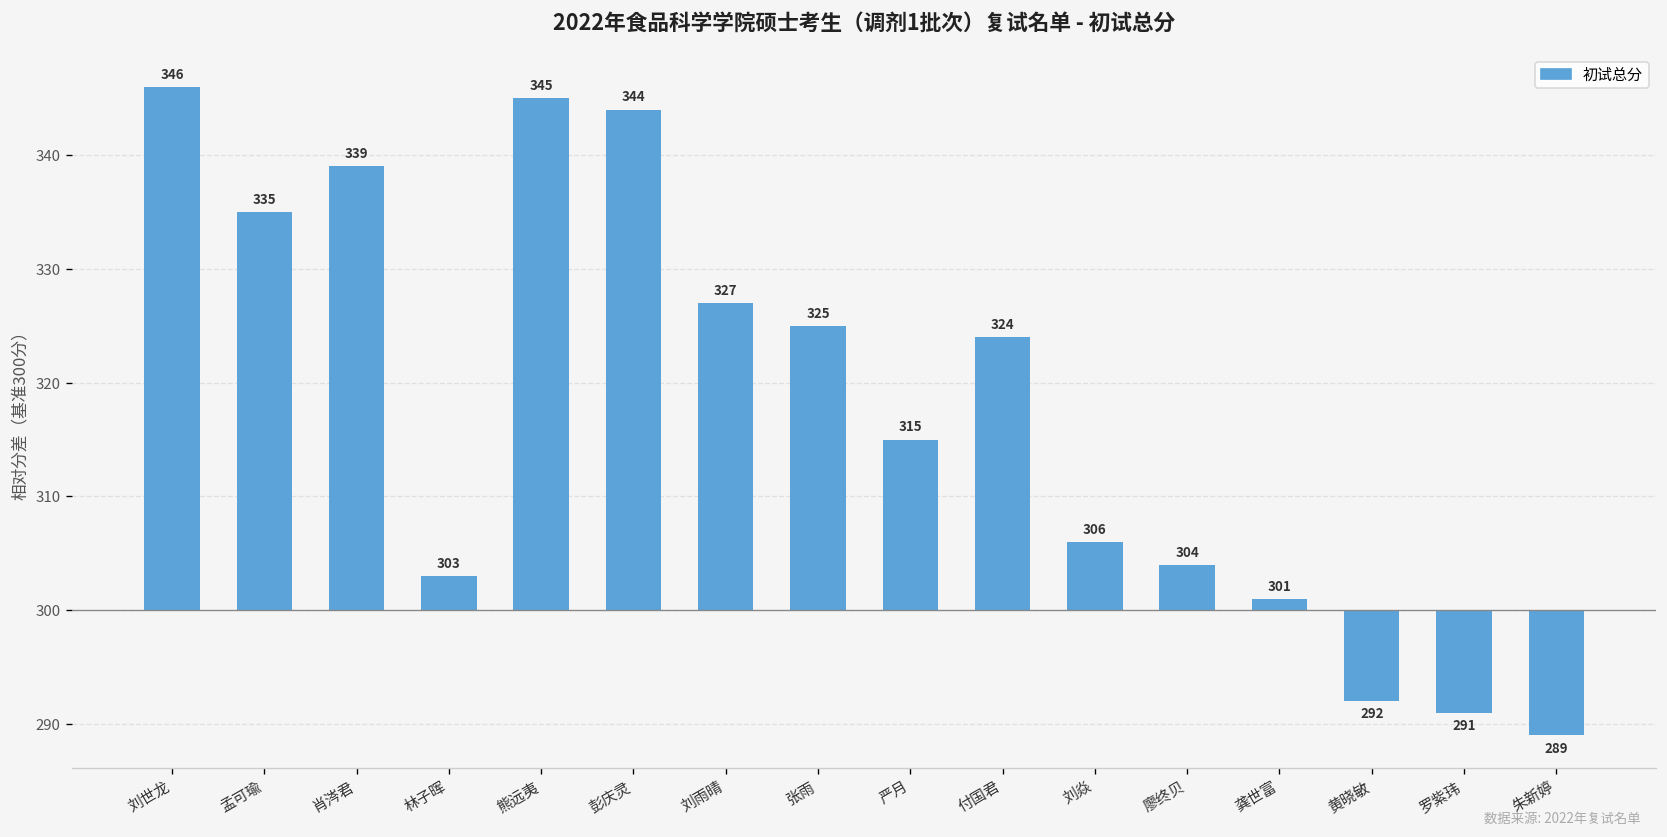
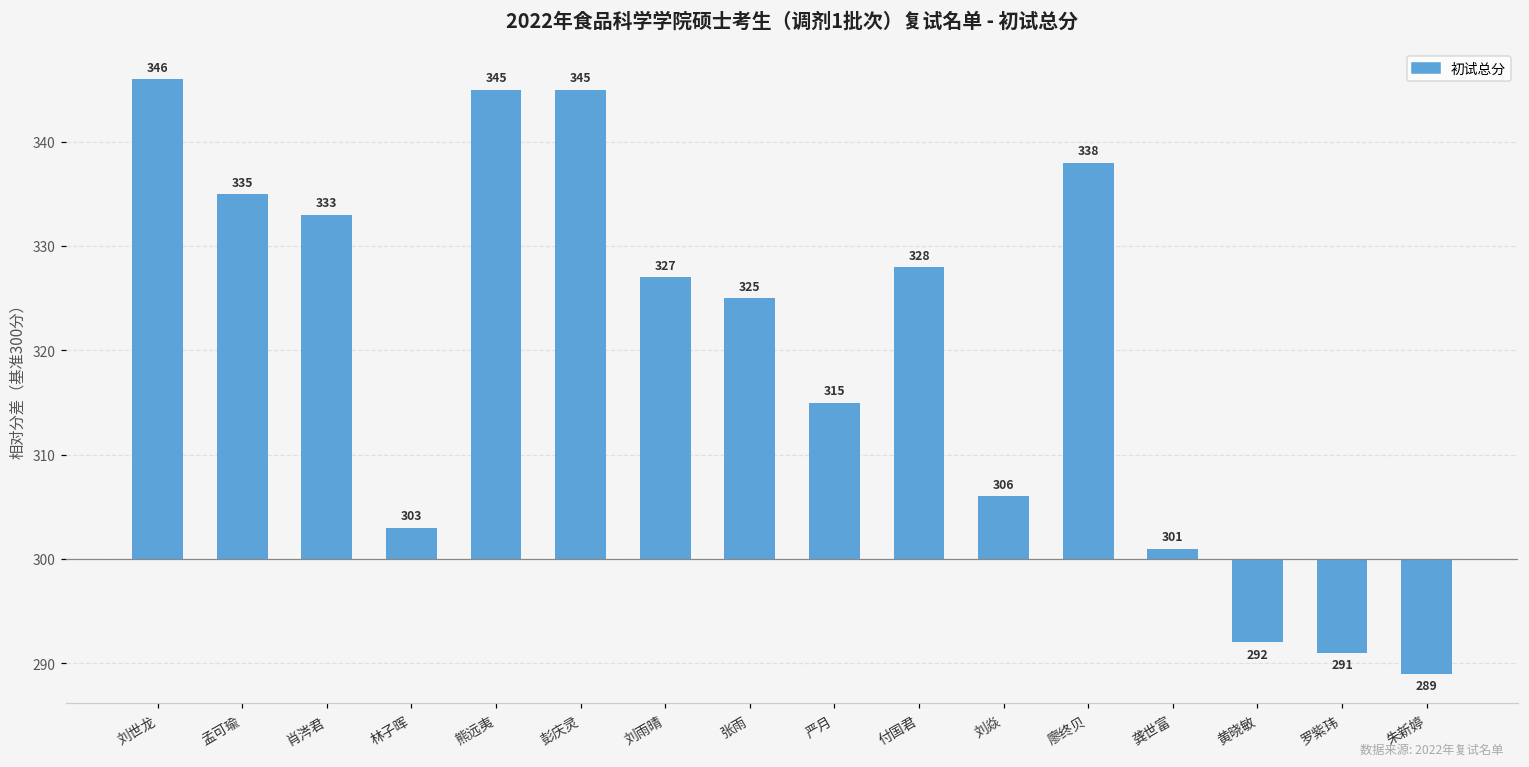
  {
-   "肖涔君": 339,
-   "彭庆灵": 344,
-   "付国君": 324,
-   "廖终贝": 304
+   "肖涔君": 333,
+   "彭庆灵": 345,
+   "付国君": 328,
+   "廖终贝": 338
  }
